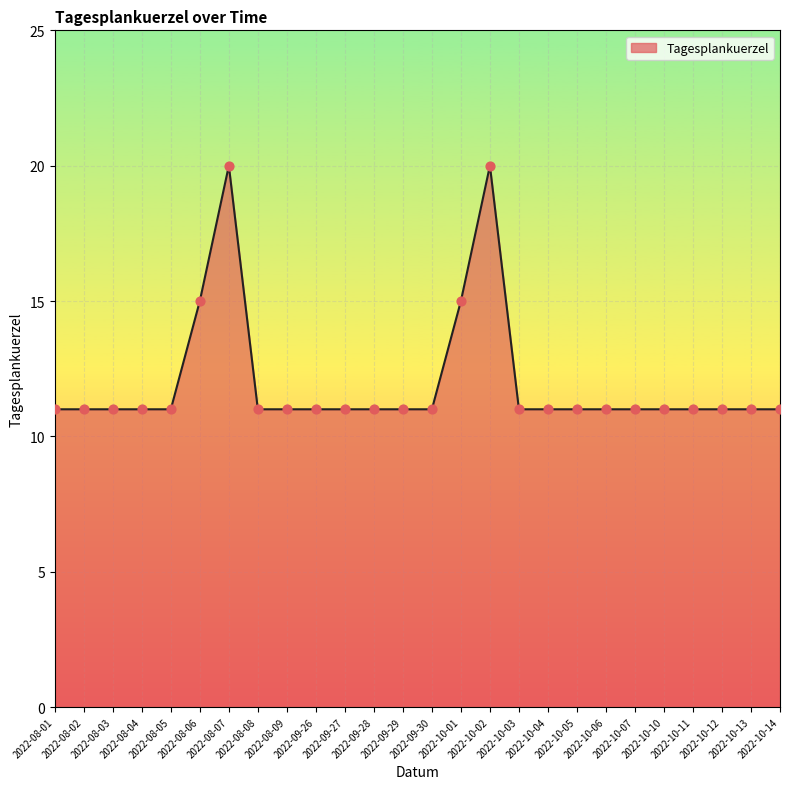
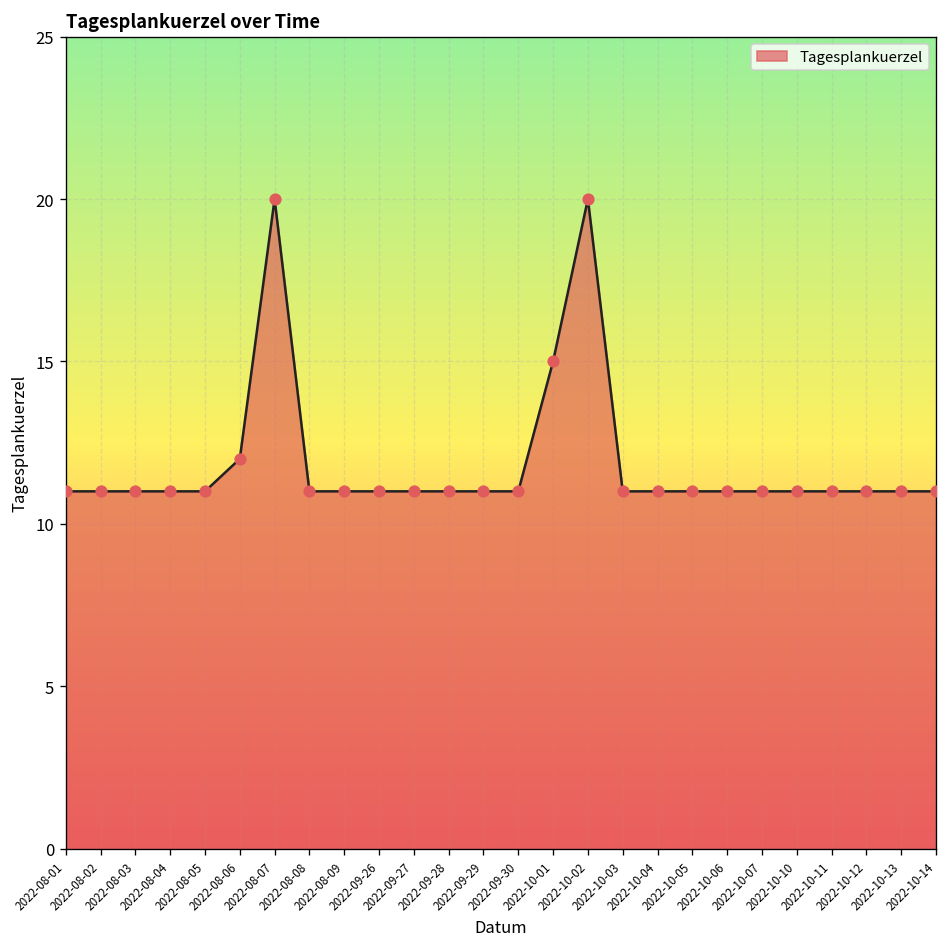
  {
    "2022-08-01": 11,
    "2022-08-02": 11,
    "2022-08-03": 11,
    "2022-08-04": 11,
    "2022-08-05": 11,
-   "2022-08-06": 15,
+   "2022-08-06": 12,
    "2022-08-07": 20,
    "2022-08-08": 11,
    "2022-08-09": 11,
    "2022-09-26": 11,
    "2022-09-27": 11,
    "2022-09-28": 11,
    "2022-09-29": 11,
    "2022-09-30": 11,
    "2022-10-01": 15,
    "2022-10-02": 20,
    "2022-10-03": 11,
    "2022-10-04": 11,
    "2022-10-05": 11,
    "2022-10-06": 11,
    "2022-10-07": 11,
    "2022-10-10": 11,
    "2022-10-11": 11,
    "2022-10-12": 11,
    "2022-10-13": 11,
    "2022-10-14": 11
  }
